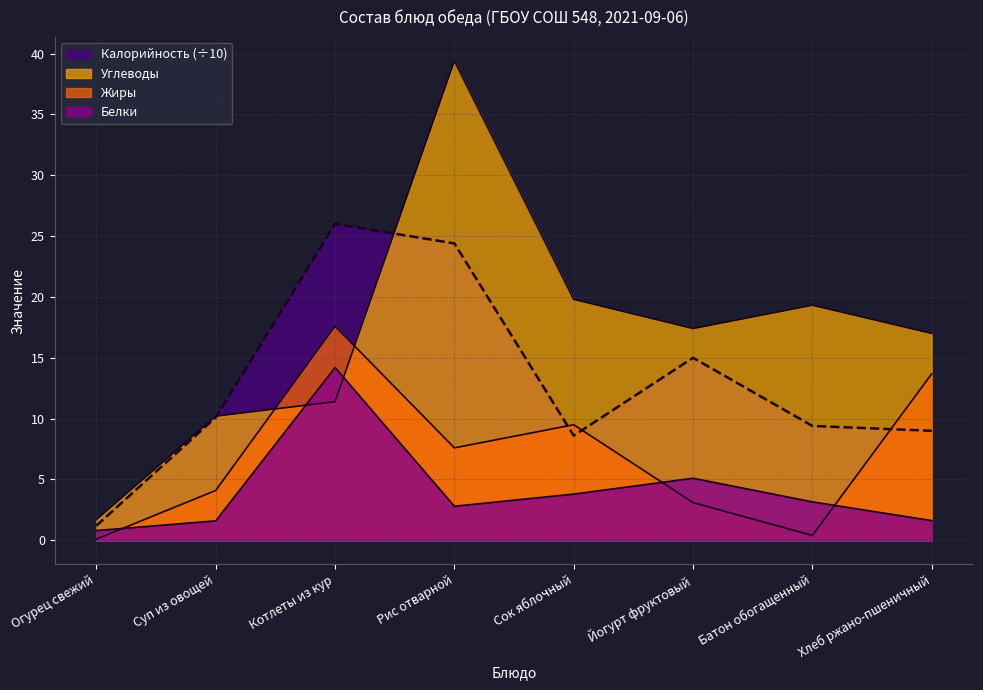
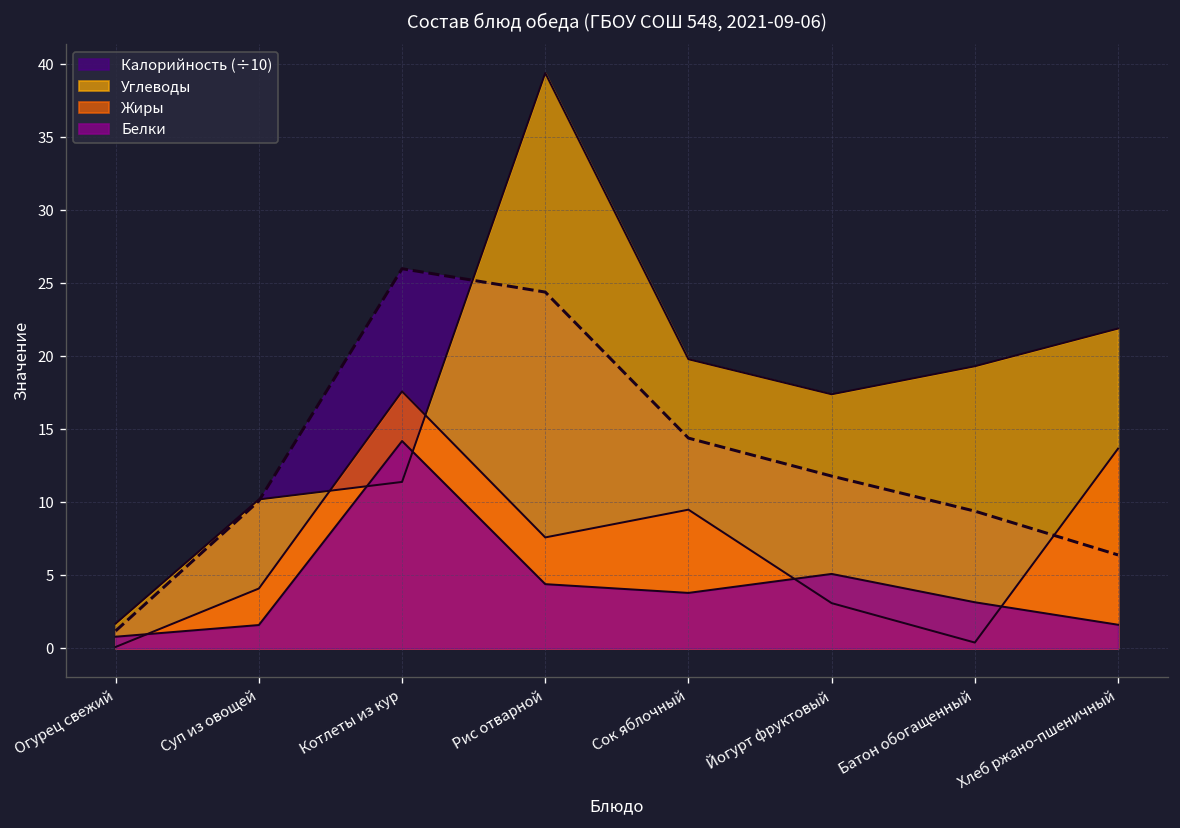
  {
    "Калорийность (÷10)": {
      "Огурец свежий": 1.2,
      "Котлеты из кур": 26.0,
      "Рис отварной": 24.4,
-     "Сок яблочный": 8.6,
-     "Йогурт фруктовый": 15.0,
+     "Сок яблочный": 14.4,
+     "Йогурт фруктовый": 11.8,
      "Батон обогащенный": 9.4,
-     "Хлеб ржано-пшеничный": 9.0
+     "Хлеб ржано-пшеничный": 6.4
    },
    "Углеводы": {
      "Огурец свежий": 1.7,
      "Котлеты из кур": 11.4,
      "Рис отварной": 39.4,
      "Сок яблочный": 19.8,
      "Йогурт фруктовый": 17.4,
      "Батон обогащенный": 19.3,
-     "Хлеб ржано-пшеничный": 17.0
+     "Хлеб ржано-пшеничный": 21.9
    },
    "Жиры": {
      "Огурец свежий": 0.1,
      "Суп из овощей": 4.1,
      "Котлеты из кур": 17.6,
      "Рис отварной": 7.6,
      "Сок яблочный": 9.5,
      "Йогурт фруктовый": 3.1,
      "Батон обогащенный": 0.4,
      "Хлеб ржано-пшеничный": 13.7
    },
    "Белки": {
      "Огурец свежий": 0.8,
      "Суп из овощей": 1.6,
      "Котлеты из кур": 14.2,
-     "Рис отварной": 2.8,
+     "Рис отварной": 4.4,
      "Сок яблочный": 3.8,
      "Йогурт фруктовый": 5.1,
      "Батон обогащенный": 3.2,
      "Хлеб ржано-пшеничный": 1.6
    }
  }
